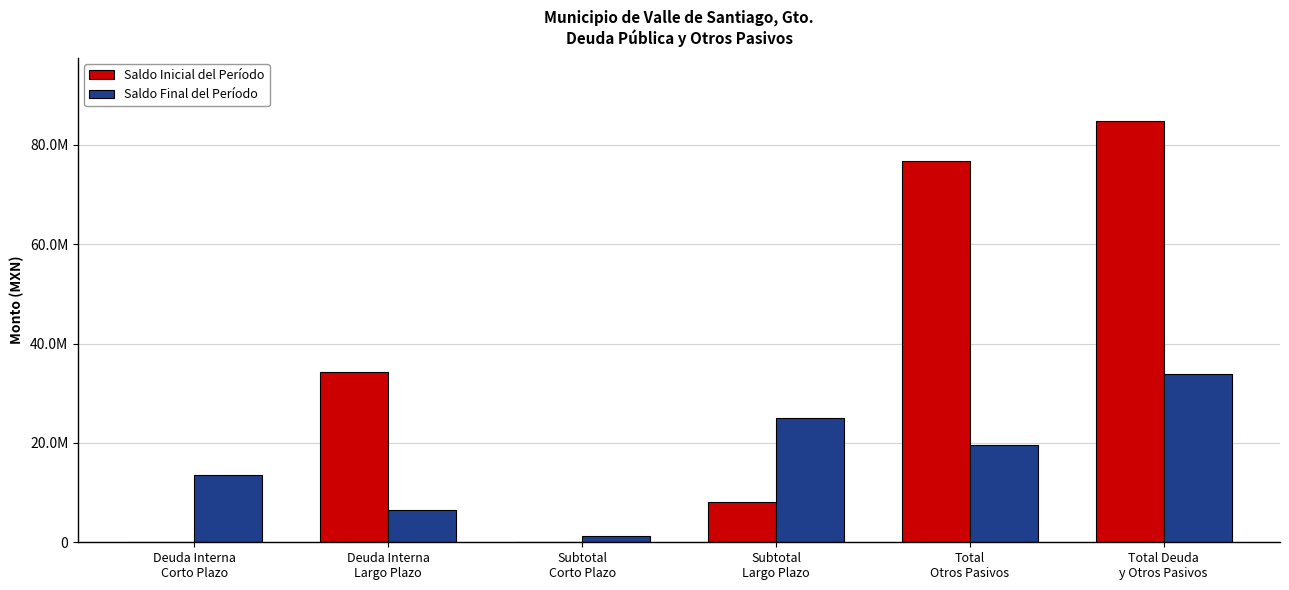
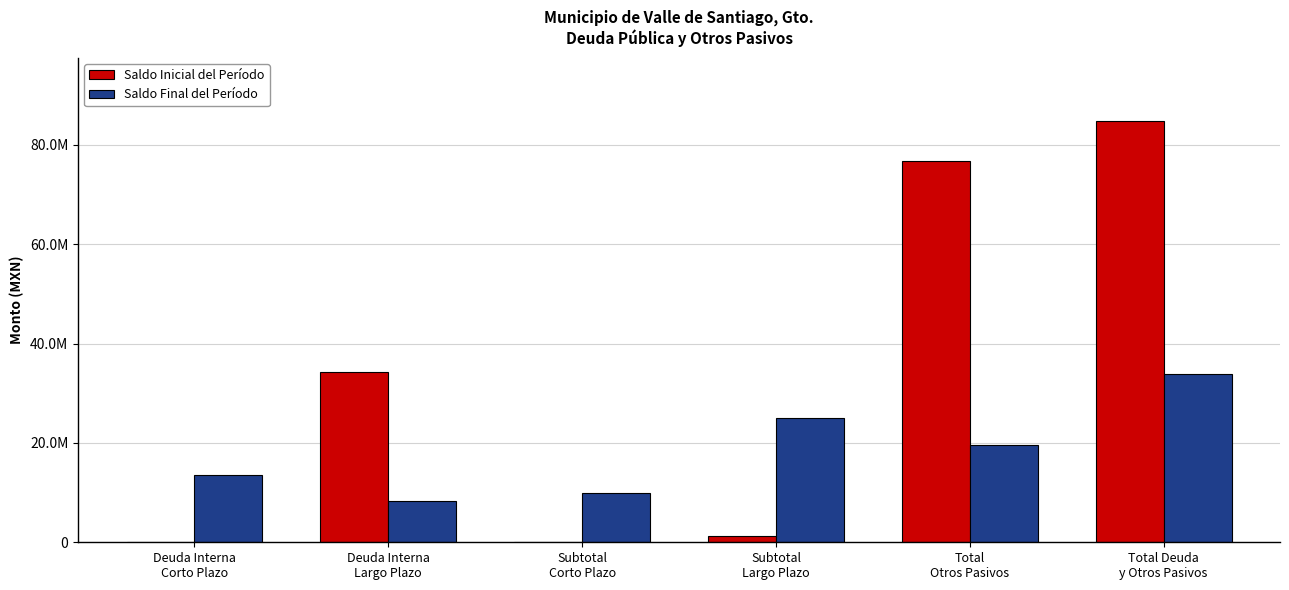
  {
    "Saldo Inicial del Período": {
      "Deuda Interna Corto Plazo": 0,
      "Deuda Interna Largo Plazo": 34000000,
      "Subtotal Corto Plazo": 0,
-     "Subtotal Largo Plazo": 8000000,
+     "Subtotal Largo Plazo": 1000000,
      "Total Otros Pasivos": 77000000,
      "Total Deuda y Otros Pasivos": 85000000
    },
    "Saldo Final del Período": {
      "Deuda Interna Corto Plazo": 13000000,
-     "Deuda Interna Largo Plazo": 6000000,
-     "Subtotal Corto Plazo": 1000000,
+     "Deuda Interna Largo Plazo": 8000000,
+     "Subtotal Corto Plazo": 10000000,
      "Subtotal Largo Plazo": 25000000,
      "Total Otros Pasivos": 20000000,
      "Total Deuda y Otros Pasivos": 34000000
    }
  }
